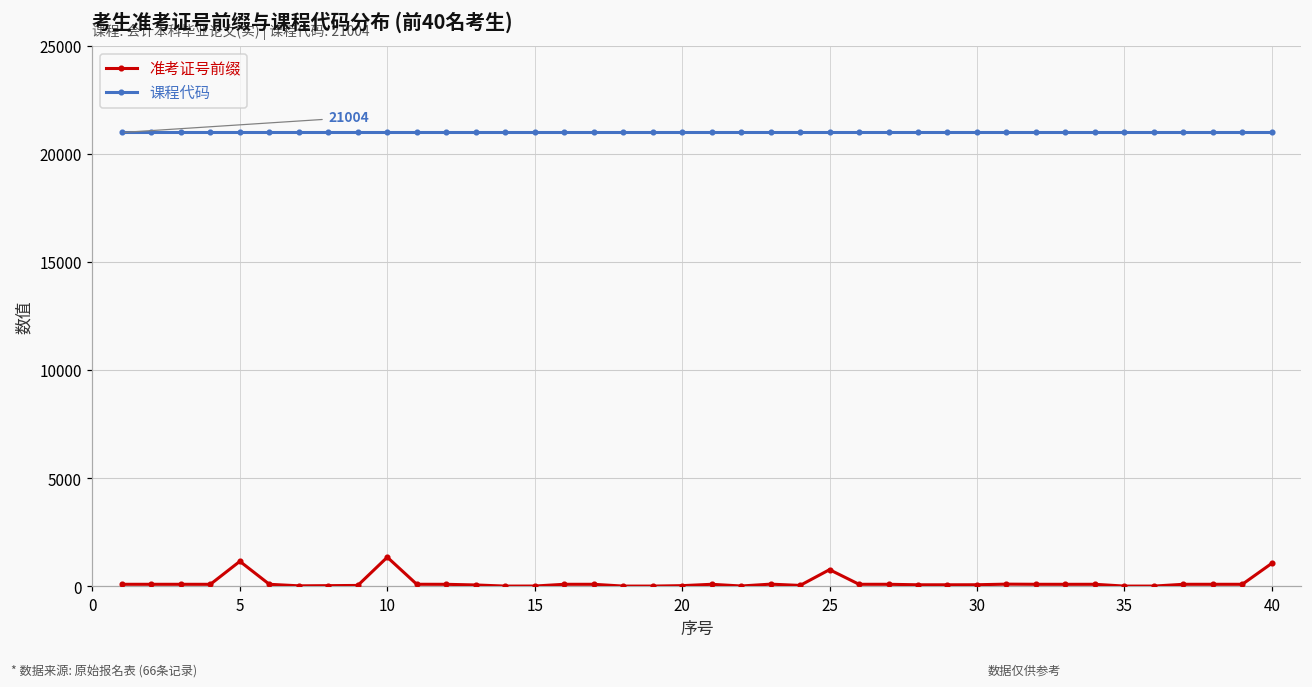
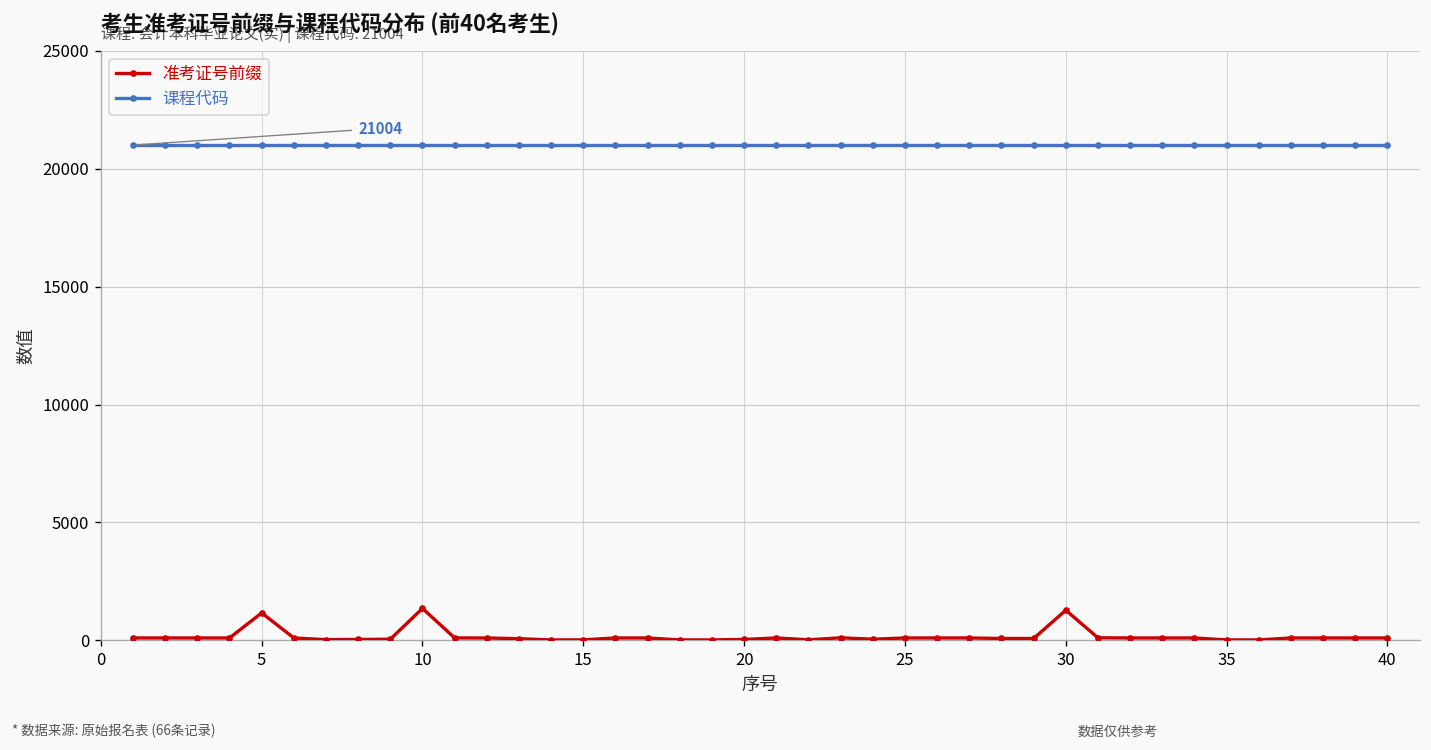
  {
    "准考证号前缀": {
      "5": 1200,
      "10": 1400,
      "15": 0,
      "20": 0,
-     "25": 800,
-     "30": 100,
+     "25": 100,
+     "30": 1300,
      "35": 0,
-     "40": 1100
+     "40": 100
    },
    "课程代码": {
      "10": 21000,
      "15": 21000,
      "20": 21000,
      "25": 21000,
      "30": 21000,
      "35": 21000,
      "40": 21000
    }
  }
